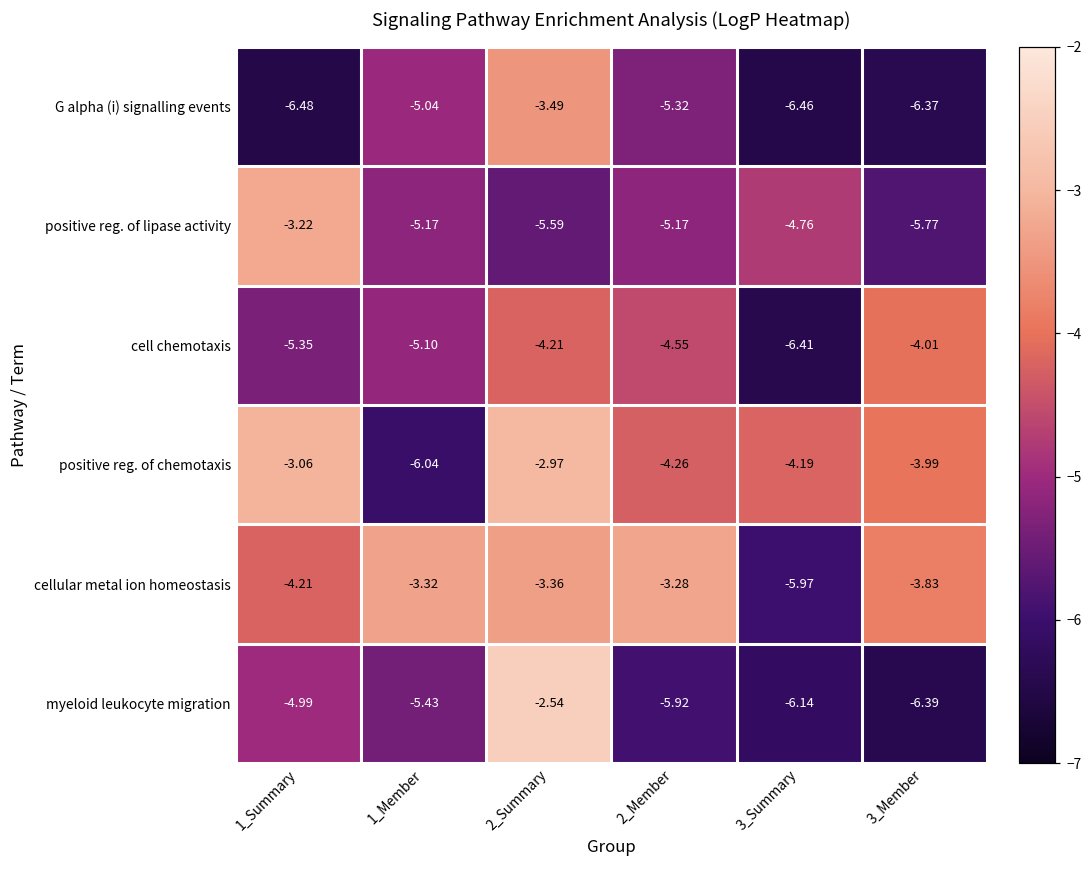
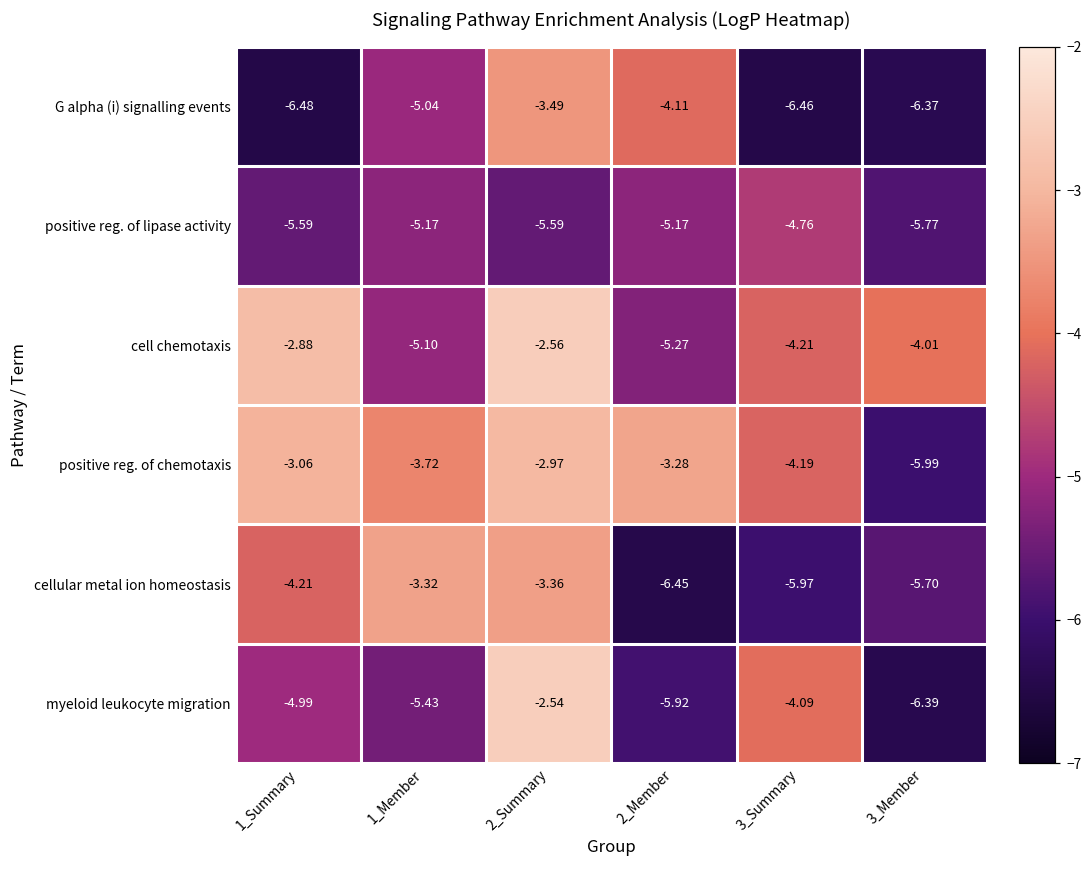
  {
    "G alpha (i) signalling events": {
      "1_Summary": -6.48,
      "1_Member": -5.04,
      "2_Summary": -3.49,
-     "2_Member": -5.32,
+     "2_Member": -4.11,
      "3_Summary": -6.46,
      "3_Member": -6.37
    },
    "positive reg. of lipase activity": {
-     "1_Summary": -3.22,
+     "1_Summary": -5.59,
      "1_Member": -5.17,
      "2_Summary": -5.59,
      "2_Member": -5.17,
      "3_Summary": -4.76,
      "3_Member": -5.77
    },
    "cell chemotaxis": {
-     "1_Summary": -5.35,
+     "1_Summary": -2.88,
      "1_Member": -5.10,
-     "2_Summary": -4.21,
-     "2_Member": -4.55,
-     "3_Summary": -6.41,
+     "2_Summary": -2.56,
+     "2_Member": -5.27,
+     "3_Summary": -4.21,
      "3_Member": -4.01
    },
    "positive reg. of chemotaxis": {
      "1_Summary": -3.06,
-     "1_Member": -6.04,
+     "1_Member": -3.72,
      "2_Summary": -2.97,
-     "2_Member": -4.26,
+     "2_Member": -3.28,
      "3_Summary": -4.19,
-     "3_Member": -3.99
+     "3_Member": -5.99
    },
    "cellular metal ion homeostasis": {
      "1_Summary": -4.21,
      "1_Member": -3.32,
      "2_Summary": -3.36,
-     "2_Member": -3.28,
+     "2_Member": -6.45,
      "3_Summary": -5.97,
-     "3_Member": -3.83
+     "3_Member": -5.70
    },
    "myeloid leukocyte migration": {
      "1_Summary": -4.99,
      "1_Member": -5.43,
      "2_Summary": -2.54,
      "2_Member": -5.92,
-     "3_Summary": -6.14,
+     "3_Summary": -4.09,
      "3_Member": -6.39
    }
  }
